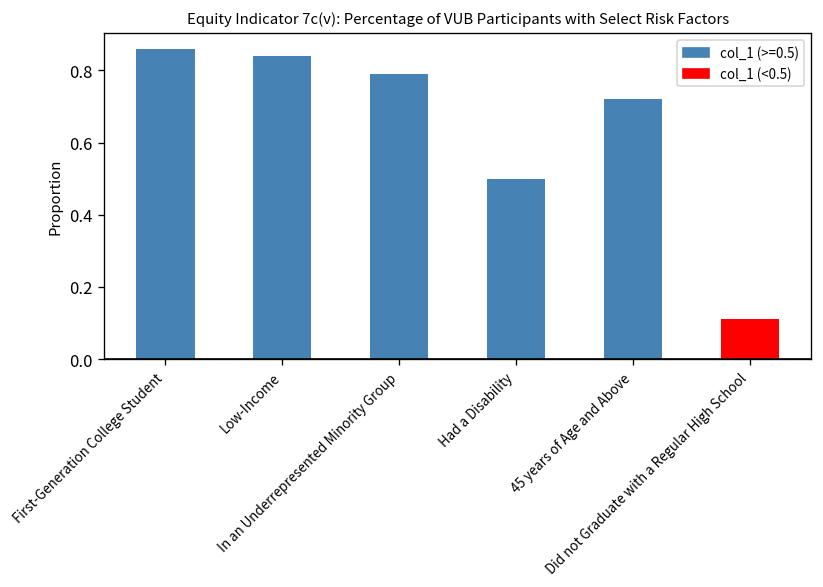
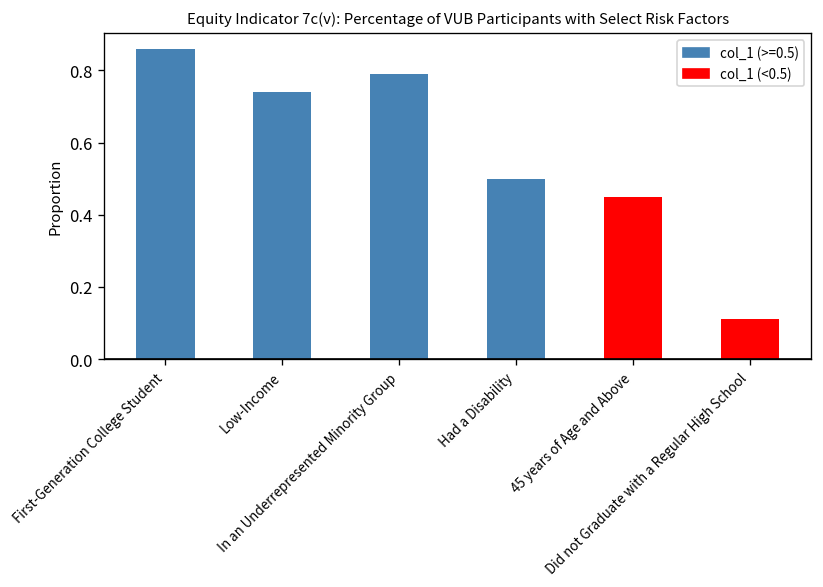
  {
    "First-Generation College Student": 0.86,
-   "Low-Income": 0.84,
+   "Low-Income": 0.74,
    "In an Underrepresented Minority Group": 0.79,
    "Had a Disability": 0.50,
-   "45 years of Age and Above": 0.72,
+   "45 years of Age and Above": 0.45,
    "Did not Graduate with a Regular High School": 0.11
  }
